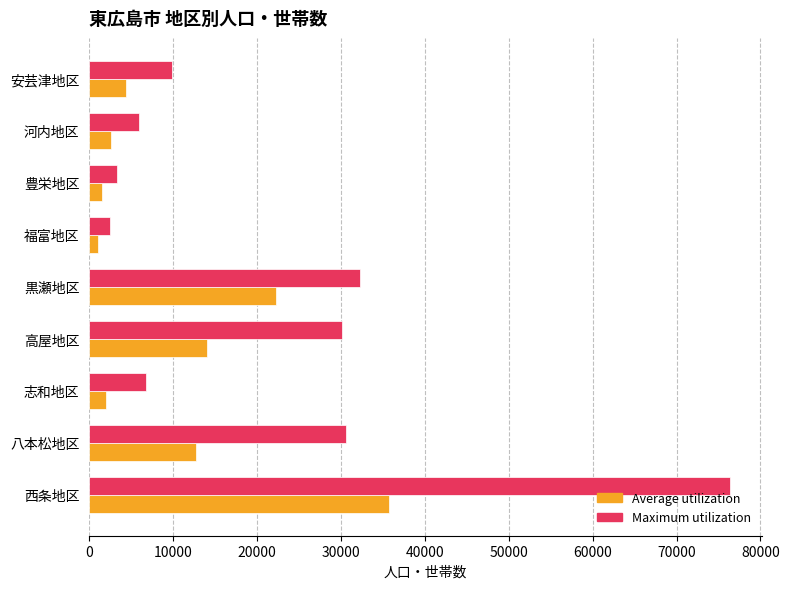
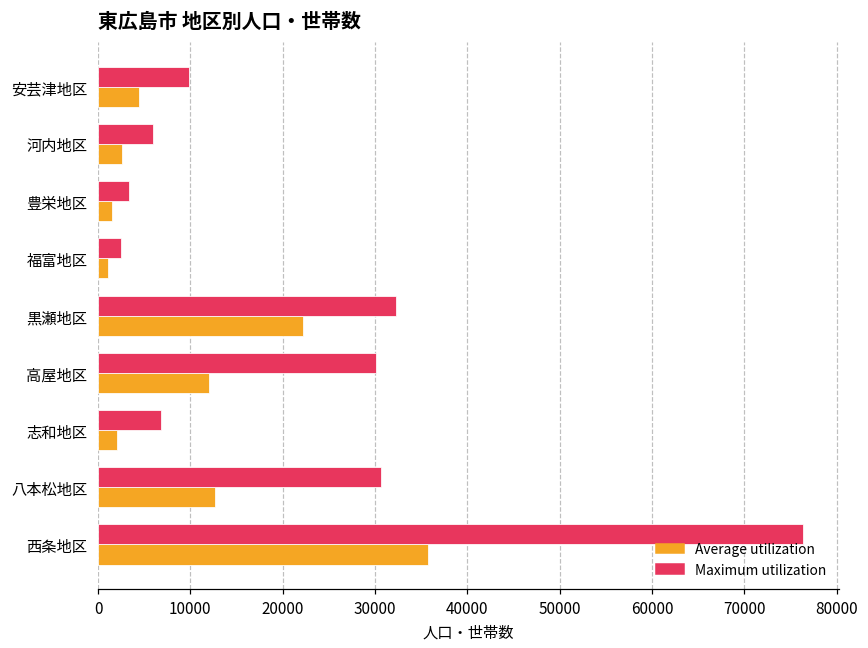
  {
    "Average utilization": {
      "安芸津地区": 4000,
      "河内地区": 3000,
      "豊栄地区": 2000,
      "福富地区": 1000,
      "黒瀬地区": 22000,
-     "高屋地区": 14000,
+     "高屋地区": 12000,
      "志和地区": 2000,
      "八本松地区": 13000,
      "西条地区": 36000
    },
    "Maximum utilization": {
      "安芸津地区": 10000,
      "河内地区": 6000,
      "豊栄地区": 3000,
      "福富地区": 2000,
      "黒瀬地区": 32000,
      "高屋地区": 30000,
      "志和地区": 7000,
      "八本松地区": 31000,
      "西条地区": 76000
    }
  }
